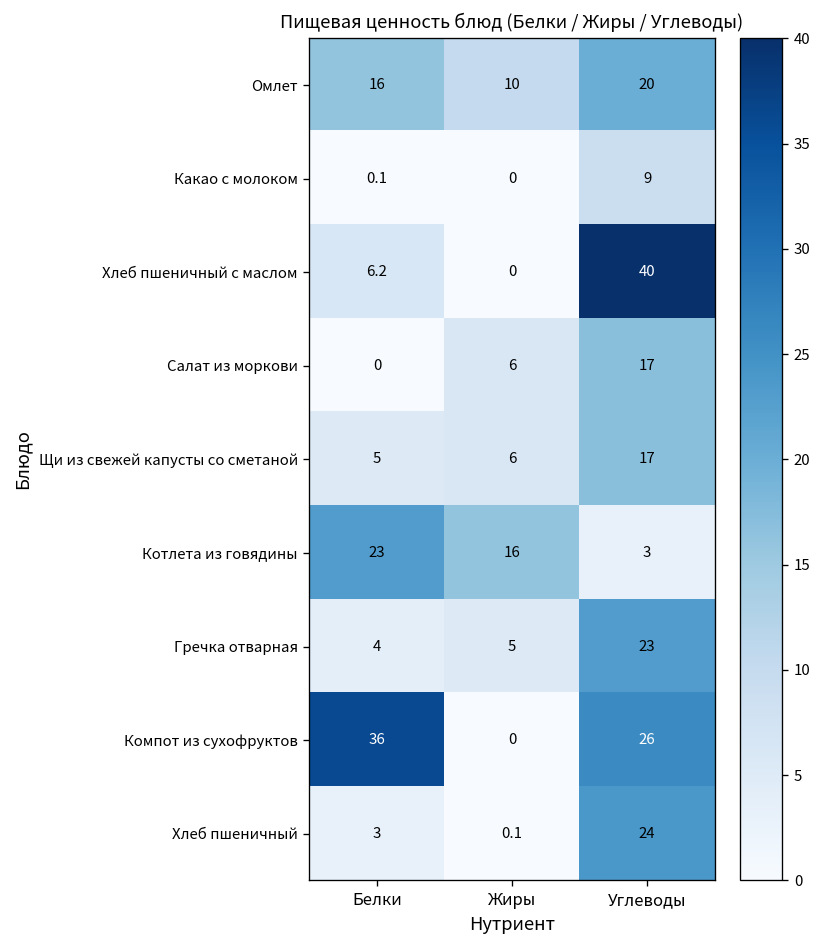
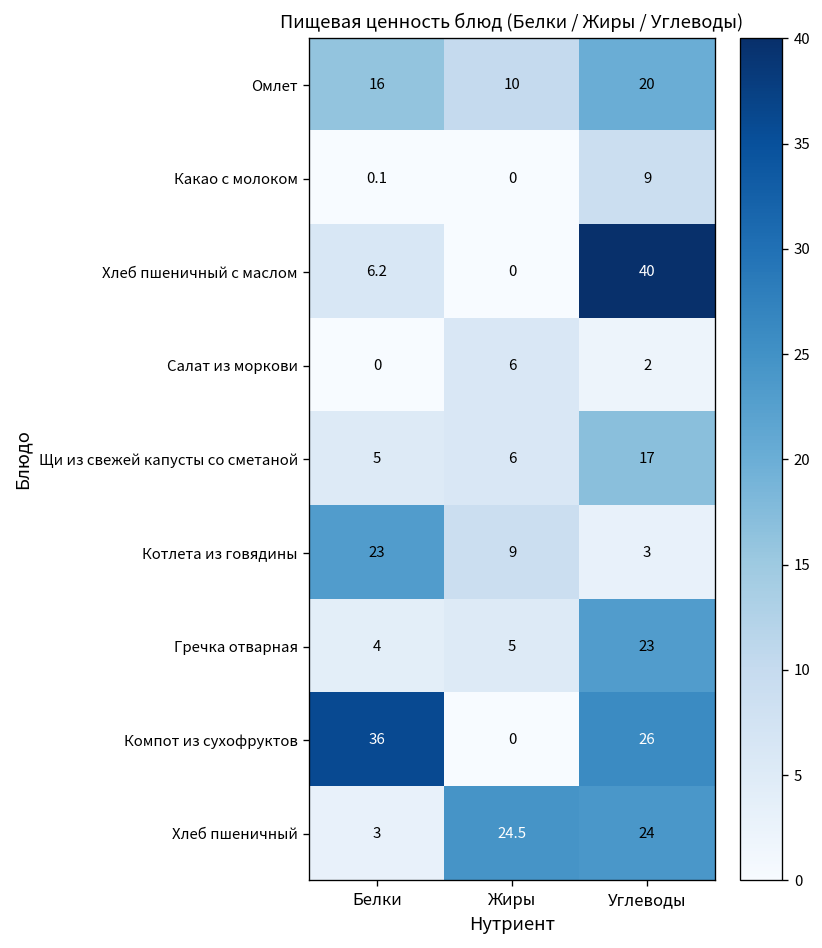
  {
    "Омлет": {
      "Белки": 16,
      "Жиры": 10,
      "Углеводы": 20
    },
    "Какао с молоком": {
      "Белки": 0.1,
      "Жиры": 0,
      "Углеводы": 9
    },
    "Хлеб пшеничный с маслом": {
      "Белки": 6.2,
      "Жиры": 0,
      "Углеводы": 40
    },
    "Салат из моркови": {
      "Белки": 0,
      "Жиры": 6,
-     "Углеводы": 17
+     "Углеводы": 2
    },
    "Щи из свежей капусты со сметаной": {
      "Белки": 5,
      "Жиры": 6,
      "Углеводы": 17
    },
    "Котлета из говядины": {
      "Белки": 23,
-     "Жиры": 16,
+     "Жиры": 9,
      "Углеводы": 3
    },
    "Гречка отварная": {
      "Белки": 4,
      "Жиры": 5,
      "Углеводы": 23
    },
    "Компот из сухофруктов": {
      "Белки": 36,
      "Жиры": 0,
      "Углеводы": 26
    },
    "Хлеб пшеничный": {
      "Белки": 3,
-     "Жиры": 0.1,
+     "Жиры": 24.5,
      "Углеводы": 24
    }
  }
